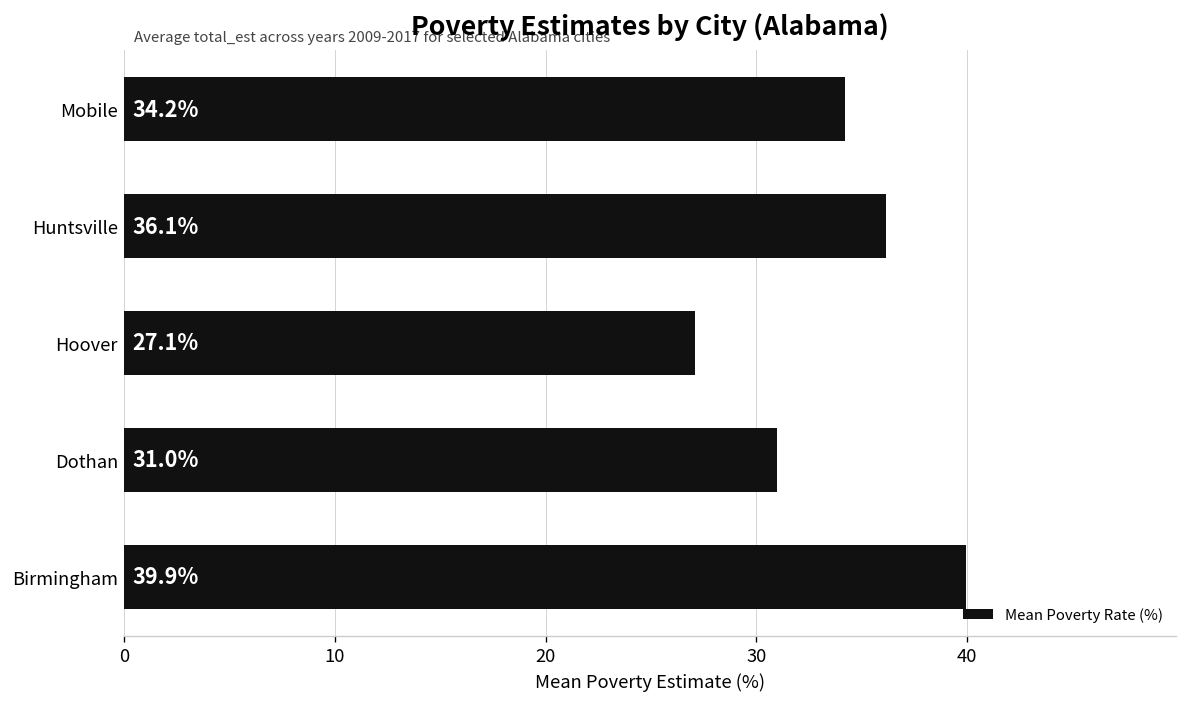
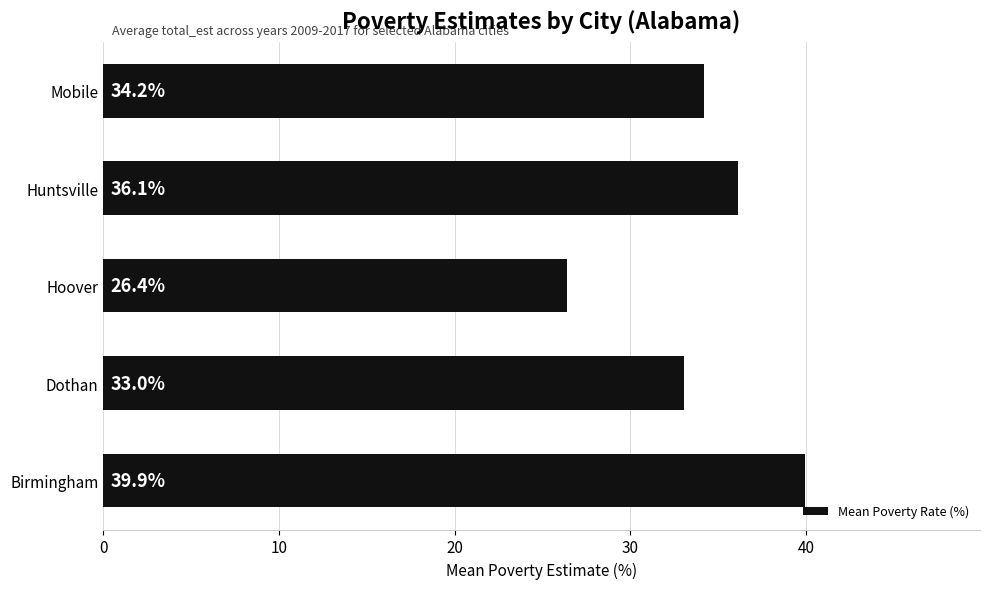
  {
    "Mobile": "34.2%",
    "Huntsville": "36.1%",
-   "Hoover": "27.1%",
-   "Dothan": "31.0%",
+   "Hoover": "26.4%",
+   "Dothan": "33.0%",
    "Birmingham": "39.9%"
  }
